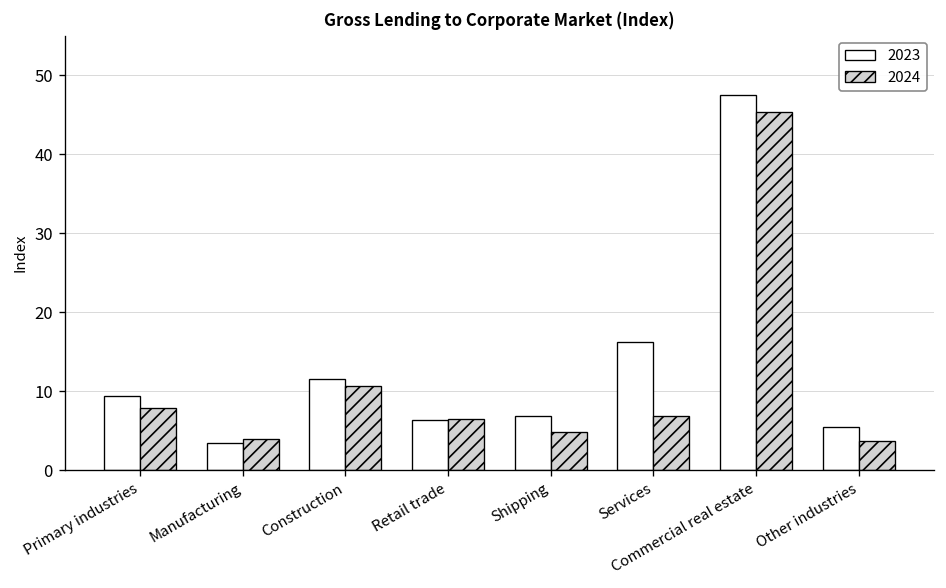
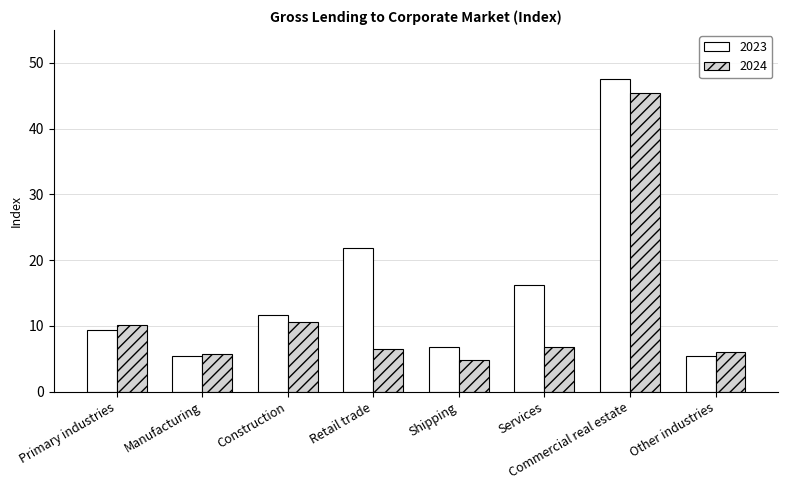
  {
    "2023": {
      "Primary industries": 9,
-     "Manufacturing": 3,
+     "Manufacturing": 5,
      "Construction": 12,
-     "Retail trade": 6,
+     "Retail trade": 22,
      "Shipping": 7,
      "Services": 16,
      "Commercial real estate": 48,
      "Other industries": 5
    },
    "2024": {
-     "Primary industries": 8,
-     "Manufacturing": 4,
+     "Primary industries": 10,
+     "Manufacturing": 6,
      "Construction": 11,
      "Retail trade": 6,
      "Shipping": 5,
      "Services": 7,
      "Commercial real estate": 45,
-     "Other industries": 4
+     "Other industries": 6
    }
  }
